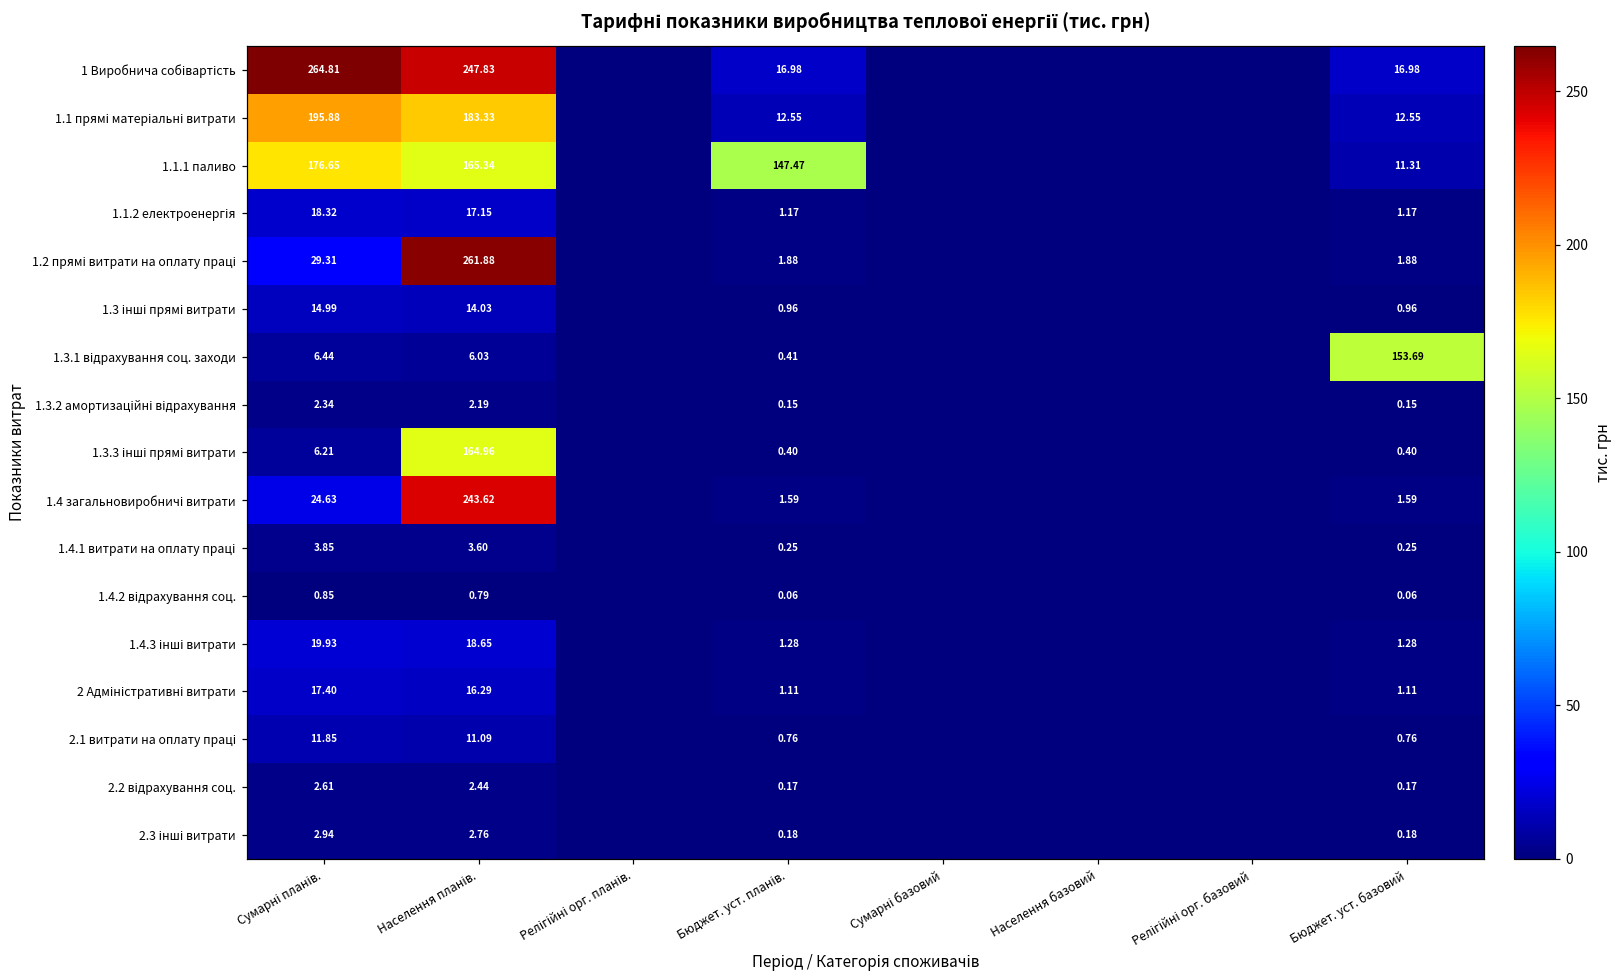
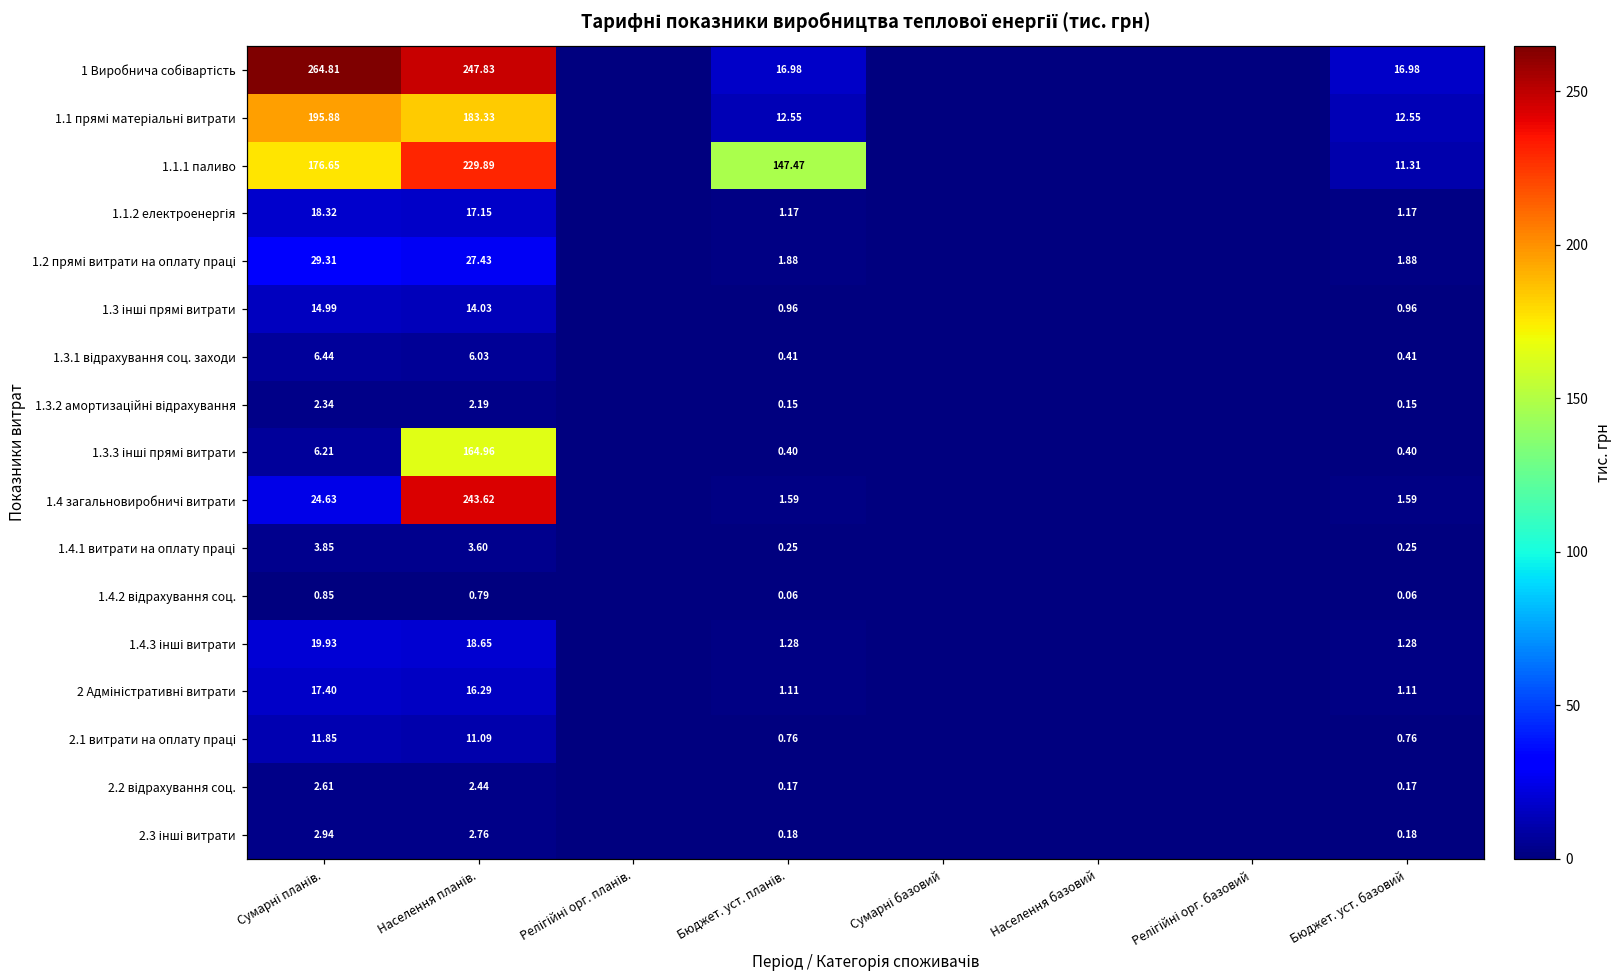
  {
    "1 Виробнича собівартість": {
      "Сумарні планів.": 264.81,
      "Населення планів.": 247.83,
      "Бюджет. уст. планів.": 16.98,
      "Бюджет. уст. базовий": 16.98
    },
    "1.1 прямі матеріальні витрати": {
      "Сумарні планів.": 195.88,
      "Населення планів.": 183.33,
      "Бюджет. уст. планів.": 12.55,
      "Бюджет. уст. базовий": 12.55
    },
    "1.1.1 паливо": {
      "Сумарні планів.": 176.65,
-     "Населення планів.": 165.34,
+     "Населення планів.": 229.89,
      "Бюджет. уст. планів.": 147.47,
      "Бюджет. уст. базовий": 11.31
    },
    "1.1.2 електроенергія": {
      "Сумарні планів.": 18.32,
      "Населення планів.": 17.15,
      "Бюджет. уст. планів.": 1.17,
      "Бюджет. уст. базовий": 1.17
    },
    "1.2 прямі витрати на оплату праці": {
      "Сумарні планів.": 29.31,
-     "Населення планів.": 261.88,
+     "Населення планів.": 27.43,
      "Бюджет. уст. планів.": 1.88,
      "Бюджет. уст. базовий": 1.88
    },
    "1.3 інші прямі витрати": {
      "Сумарні планів.": 14.99,
      "Населення планів.": 14.03,
      "Бюджет. уст. планів.": 0.96,
      "Бюджет. уст. базовий": 0.96
    },
    "1.3.1 відрахування соц. заходи": {
      "Сумарні планів.": 6.44,
      "Населення планів.": 6.03,
      "Бюджет. уст. планів.": 0.41,
-     "Бюджет. уст. базовий": 153.69
+     "Бюджет. уст. базовий": 0.41
    },
    "1.3.2 амортизаційні відрахування": {
      "Сумарні планів.": 2.34,
      "Населення планів.": 2.19,
      "Бюджет. уст. планів.": 0.15,
      "Бюджет. уст. базовий": 0.15
    },
    "1.3.3 інші прямі витрати": {
      "Сумарні планів.": 6.21,
      "Населення планів.": 164.96,
      "Бюджет. уст. планів.": 0.40,
      "Бюджет. уст. базовий": 0.40
    },
    "1.4 загальновиробничі витрати": {
      "Сумарні планів.": 24.63,
      "Населення планів.": 243.62,
      "Бюджет. уст. планів.": 1.59,
      "Бюджет. уст. базовий": 1.59
    },
    "1.4.1 витрати на оплату праці": {
      "Сумарні планів.": 3.85,
      "Населення планів.": 3.60,
      "Бюджет. уст. планів.": 0.25,
      "Бюджет. уст. базовий": 0.25
    },
    "1.4.2 відрахування соц.": {
      "Сумарні планів.": 0.85,
      "Населення планів.": 0.79,
      "Бюджет. уст. планів.": 0.06,
      "Бюджет. уст. базовий": 0.06
    },
    "1.4.3 інші витрати": {
      "Сумарні планів.": 19.93,
      "Населення планів.": 18.65,
      "Бюджет. уст. планів.": 1.28,
      "Бюджет. уст. базовий": 1.28
    },
    "2 Адміністративні витрати": {
      "Сумарні планів.": 17.40,
      "Населення планів.": 16.29,
      "Бюджет. уст. планів.": 1.11,
      "Бюджет. уст. базовий": 1.11
    },
    "2.1 витрати на оплату праці": {
      "Сумарні планів.": 11.85,
      "Населення планів.": 11.09,
      "Бюджет. уст. планів.": 0.76,
      "Бюджет. уст. базовий": 0.76
    },
    "2.2 відрахування соц.": {
      "Сумарні планів.": 2.61,
      "Населення планів.": 2.44,
      "Бюджет. уст. планів.": 0.17,
      "Бюджет. уст. базовий": 0.17
    },
    "2.3 інші витрати": {
      "Сумарні планів.": 2.94,
      "Населення планів.": 2.76,
      "Бюджет. уст. планів.": 0.18,
      "Бюджет. уст. базовий": 0.18
    }
  }
